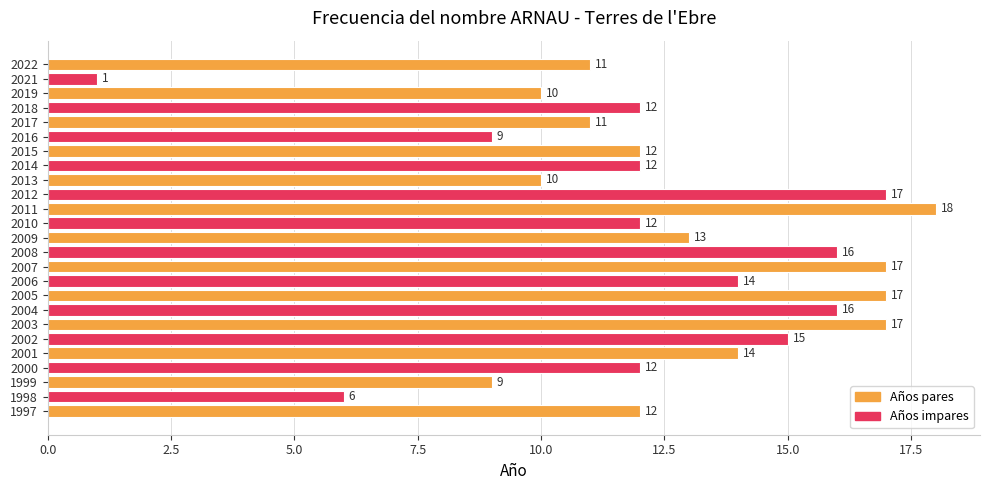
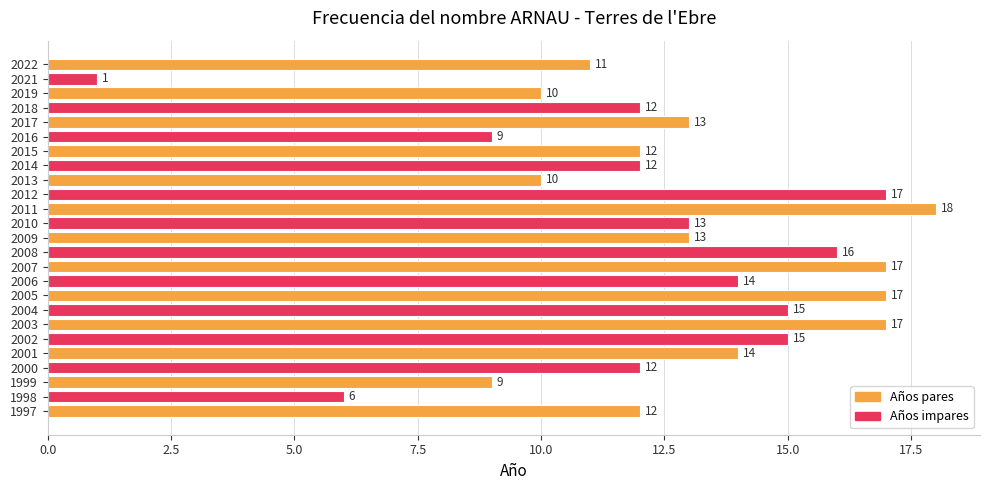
  {
    "2022": 11,
    "2021": 1,
    "2019": 10,
    "2018": 12,
-   "2017": 11,
+   "2017": 13,
    "2016": 9,
    "2015": 12,
    "2014": 12,
    "2013": 10,
    "2012": 17,
    "2011": 18,
-   "2010": 12,
+   "2010": 13,
    "2009": 13,
    "2008": 16,
    "2007": 17,
    "2006": 14,
    "2005": 17,
-   "2004": 16,
+   "2004": 15,
    "2003": 17,
    "2002": 15,
    "2001": 14,
    "2000": 12,
    "1999": 9,
    "1998": 6,
    "1997": 12
  }
